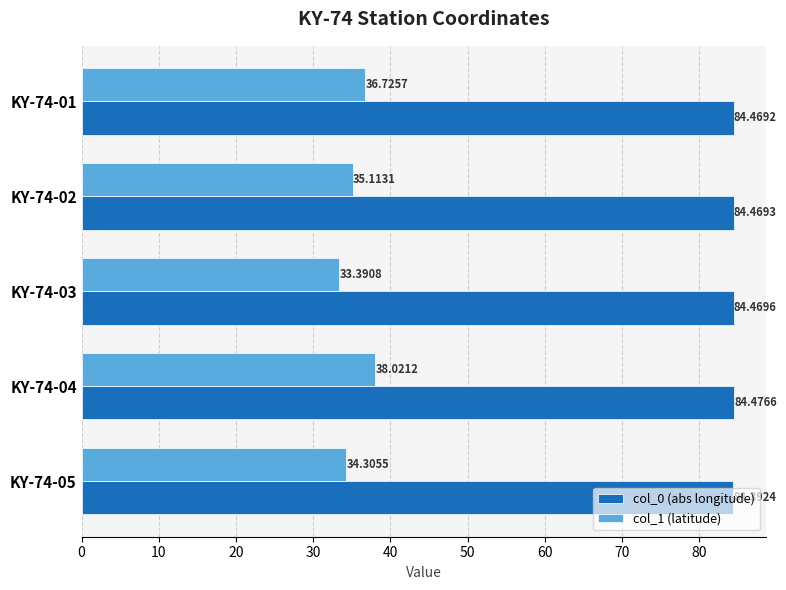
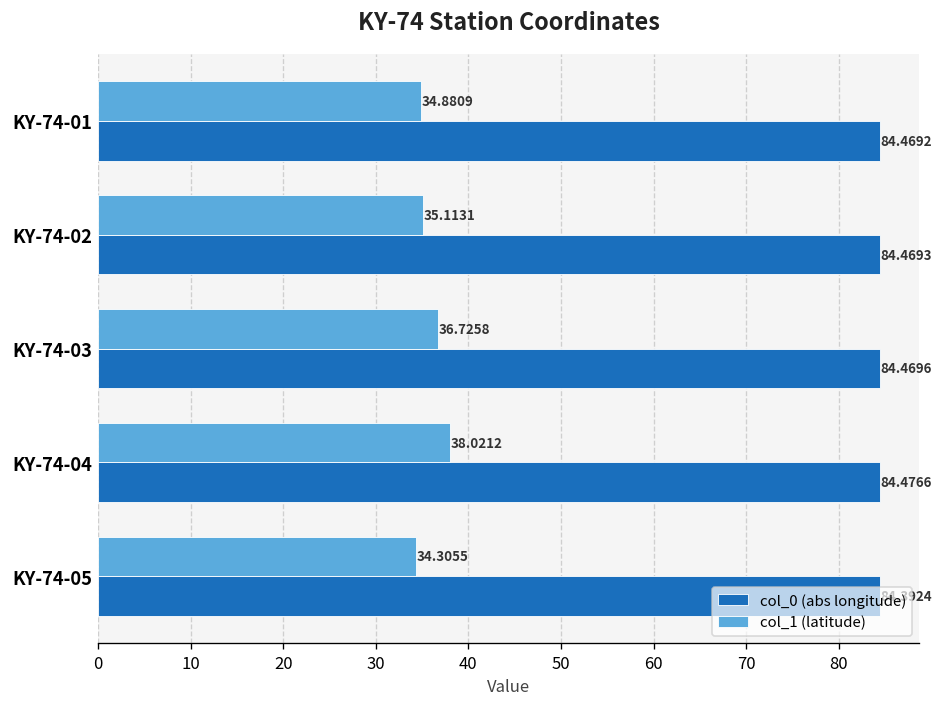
  {
    "col_0 (abs longitude)": {
      "KY-74-01": 84.4692,
      "KY-74-02": 84.4693,
      "KY-74-03": 84.4696,
      "KY-74-04": 84.4766
    },
    "col_1 (latitude)": {
-     "KY-74-01": 36.7257,
+     "KY-74-01": 34.8809,
      "KY-74-02": 35.1131,
-     "KY-74-03": 33.3908,
+     "KY-74-03": 36.7258,
      "KY-74-04": 38.0212,
      "KY-74-05": 34.3055
    }
  }
